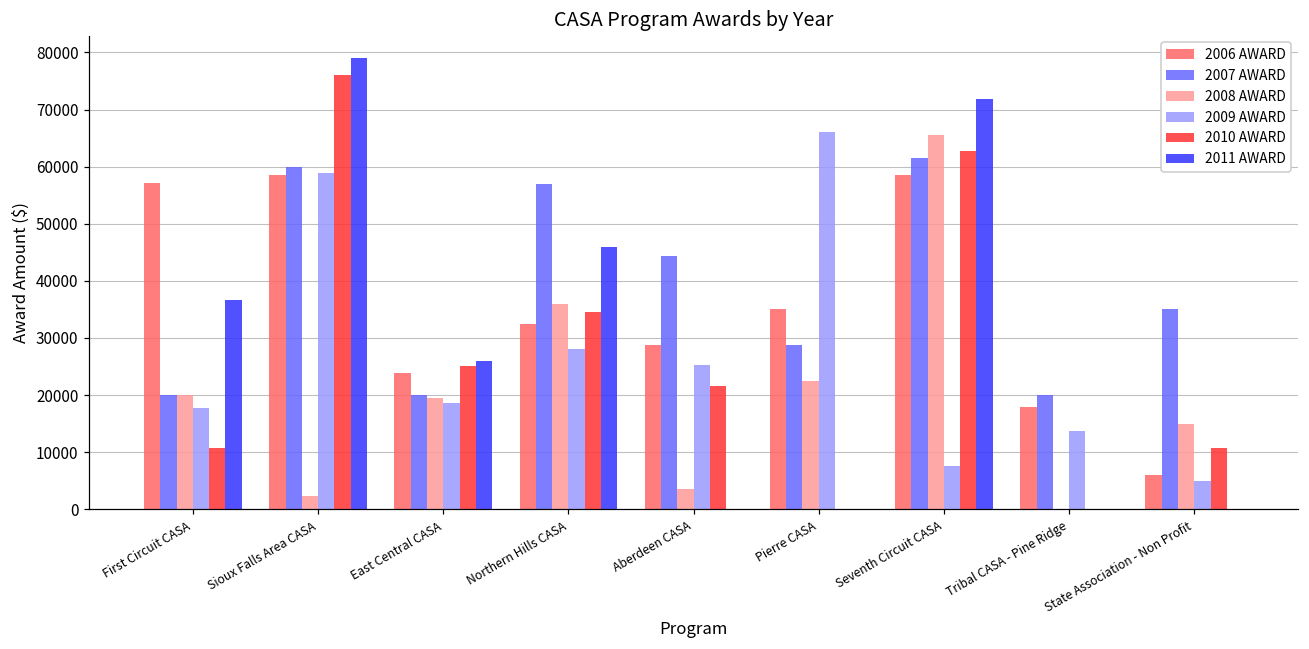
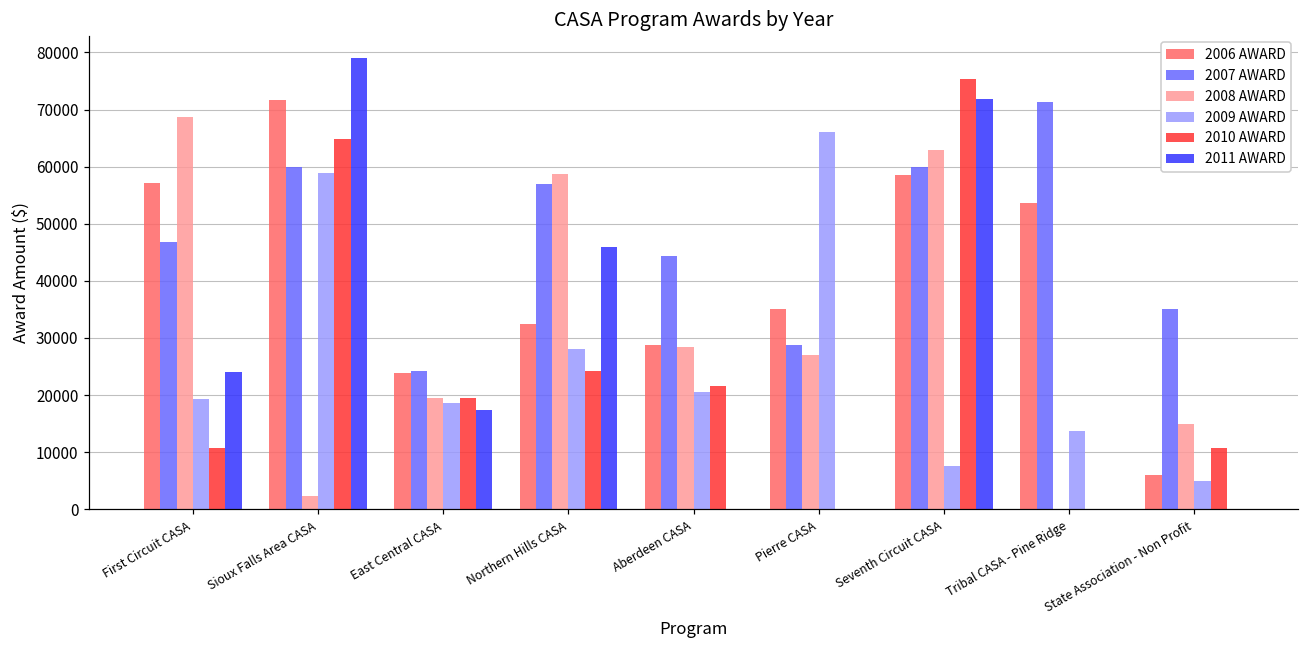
  {
    "2006 AWARD": {
      "First Circuit CASA": 57000,
-     "Sioux Falls Area CASA": 59000,
+     "Sioux Falls Area CASA": 72000,
      "East Central CASA": 24000,
      "Northern Hills CASA": 33000,
      "Aberdeen CASA": 29000,
      "Pierre CASA": 35000,
      "Seventh Circuit CASA": 59000,
-     "Tribal CASA - Pine Ridge": 18000,
+     "Tribal CASA - Pine Ridge": 54000,
      "State Association - Non Profit": 6000
    },
    "2007 AWARD": {
-     "First Circuit CASA": 20000,
+     "First Circuit CASA": 47000,
      "Sioux Falls Area CASA": 60000,
-     "East Central CASA": 20000,
+     "East Central CASA": 24000,
      "Northern Hills CASA": 57000,
      "Aberdeen CASA": 44000,
      "Pierre CASA": 29000,
-     "Seventh Circuit CASA": 62000,
-     "Tribal CASA - Pine Ridge": 20000,
+     "Seventh Circuit CASA": 60000,
+     "Tribal CASA - Pine Ridge": 71000,
      "State Association - Non Profit": 35000
    },
    "2008 AWARD": {
-     "First Circuit CASA": 20000,
+     "First Circuit CASA": 69000,
      "Sioux Falls Area CASA": 2000,
      "East Central CASA": 20000,
-     "Northern Hills CASA": 36000,
-     "Aberdeen CASA": 4000,
-     "Pierre CASA": 23000,
-     "Seventh Circuit CASA": 66000,
+     "Northern Hills CASA": 59000,
+     "Aberdeen CASA": 29000,
+     "Pierre CASA": 27000,
+     "Seventh Circuit CASA": 63000,
      "Tribal CASA - Pine Ridge": 0,
      "State Association - Non Profit": 15000
    },
    "2009 AWARD": {
-     "First Circuit CASA": 18000,
+     "First Circuit CASA": 19000,
      "Sioux Falls Area CASA": 59000,
      "East Central CASA": 19000,
      "Northern Hills CASA": 28000,
-     "Aberdeen CASA": 25000,
+     "Aberdeen CASA": 21000,
      "Pierre CASA": 66000,
      "Seventh Circuit CASA": 8000,
      "Tribal CASA - Pine Ridge": 14000,
      "State Association - Non Profit": 5000
    },
    "2010 AWARD": {
      "First Circuit CASA": 11000,
-     "Sioux Falls Area CASA": 76000,
-     "East Central CASA": 25000,
-     "Northern Hills CASA": 35000,
+     "Sioux Falls Area CASA": 65000,
+     "East Central CASA": 19000,
+     "Northern Hills CASA": 24000,
      "Aberdeen CASA": 22000,
      "Pierre CASA": 0,
-     "Seventh Circuit CASA": 63000,
+     "Seventh Circuit CASA": 75000,
      "Tribal CASA - Pine Ridge": 0,
      "State Association - Non Profit": 11000
    },
    "2011 AWARD": {
-     "First Circuit CASA": 37000,
+     "First Circuit CASA": 24000,
      "Sioux Falls Area CASA": 79000,
-     "East Central CASA": 26000,
+     "East Central CASA": 17000,
      "Northern Hills CASA": 46000,
      "Aberdeen CASA": 0,
      "Pierre CASA": 0,
      "Seventh Circuit CASA": 72000,
      "Tribal CASA - Pine Ridge": 0,
      "State Association - Non Profit": 0
    }
  }
